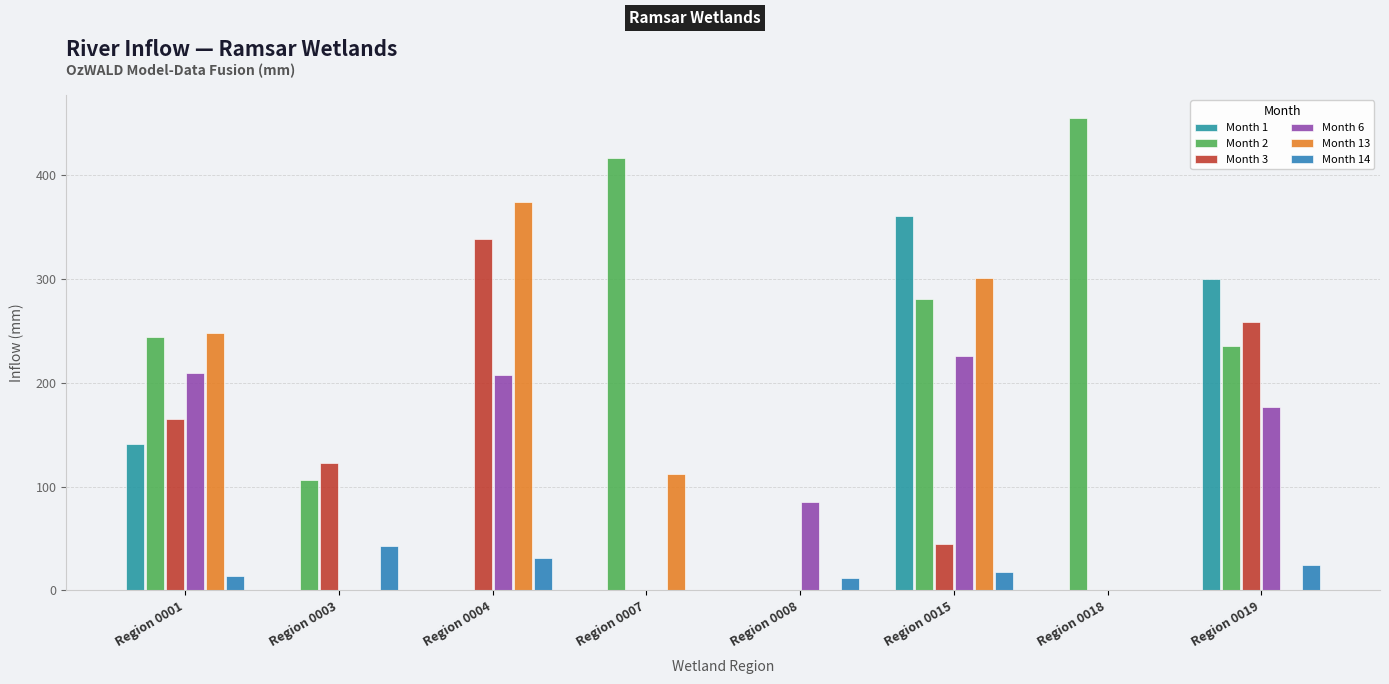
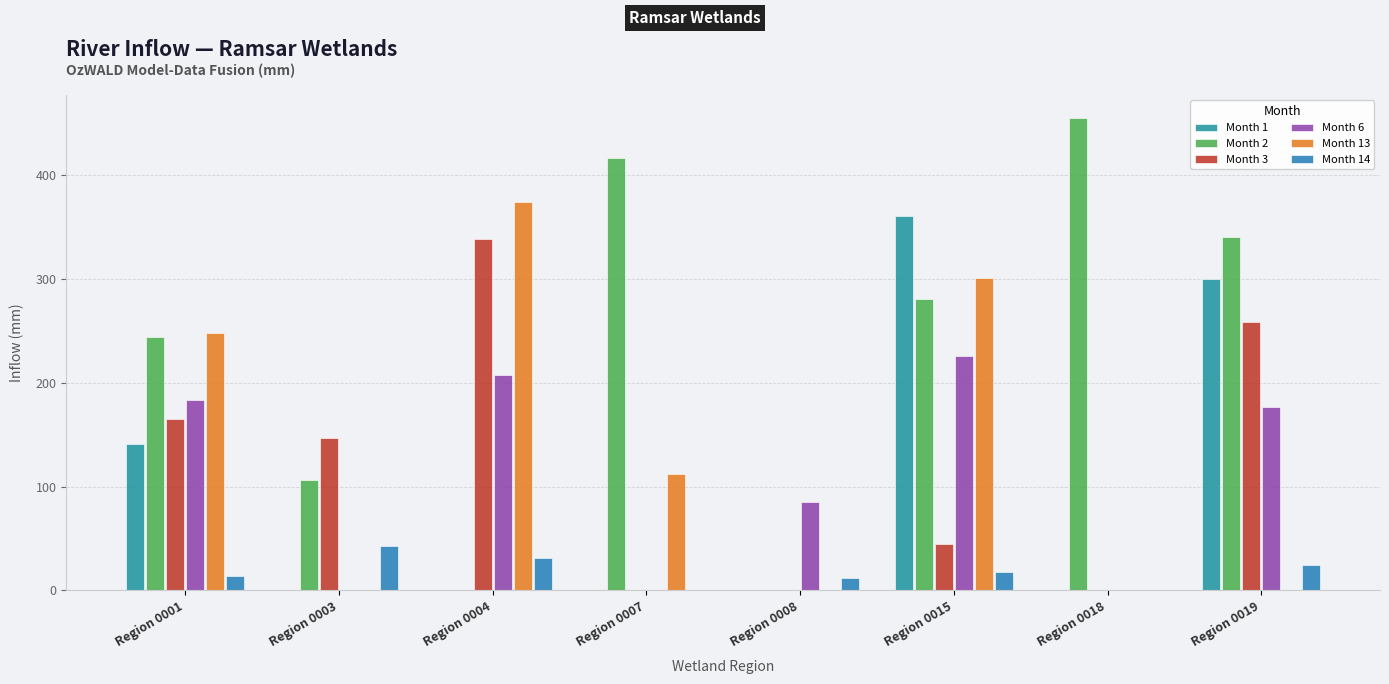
  {
    "Month 2": {
      "Region 0001": 244,
      "Region 0003": 107,
      "Region 0004": 0,
      "Region 0007": 416,
      "Region 0008": 0,
      "Region 0015": 280,
      "Region 0018": 455,
-     "Region 0019": 236
+     "Region 0019": 341
    },
    "Month 3": {
      "Region 0001": 166,
-     "Region 0003": 122,
+     "Region 0003": 147,
      "Region 0004": 338,
      "Region 0007": 0,
      "Region 0008": 0,
      "Region 0015": 44,
      "Region 0018": 0,
      "Region 0019": 259
    },
    "Month 6": {
-     "Region 0001": 210,
+     "Region 0001": 183,
      "Region 0003": 0,
      "Region 0004": 208,
      "Region 0007": 0,
      "Region 0008": 85,
      "Region 0015": 226,
      "Region 0018": 0,
      "Region 0019": 176
    },
    "Month 13": {
      "Region 0001": 248,
      "Region 0003": 0,
      "Region 0004": 375,
      "Region 0007": 112,
      "Region 0008": 0,
      "Region 0015": 301,
      "Region 0018": 0,
      "Region 0019": 0
    }
  }
